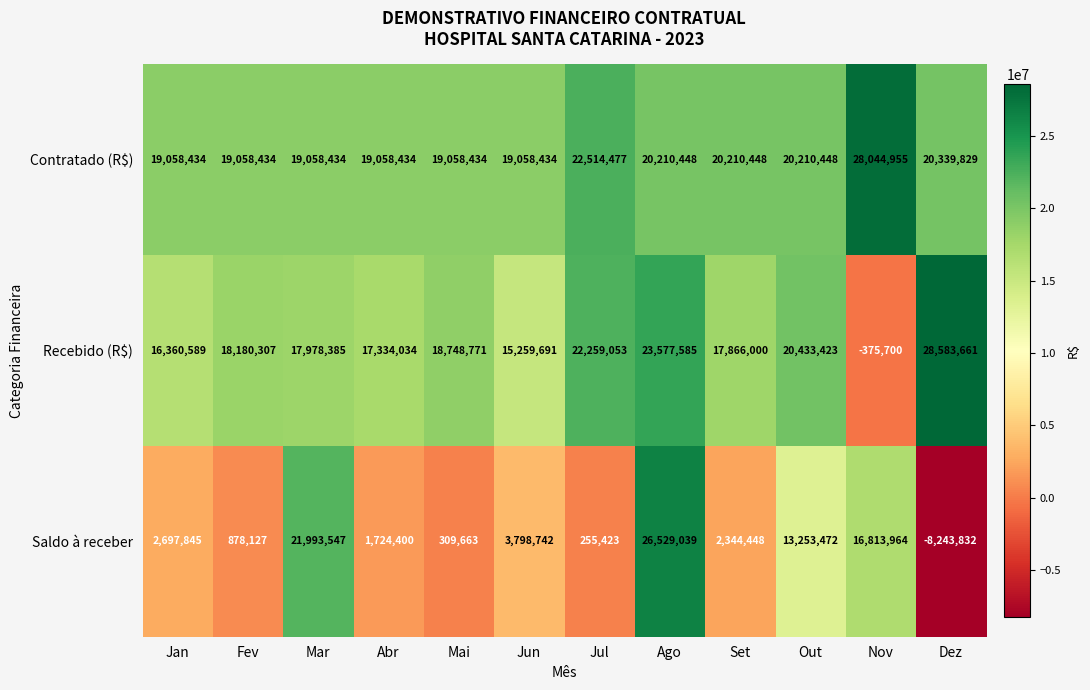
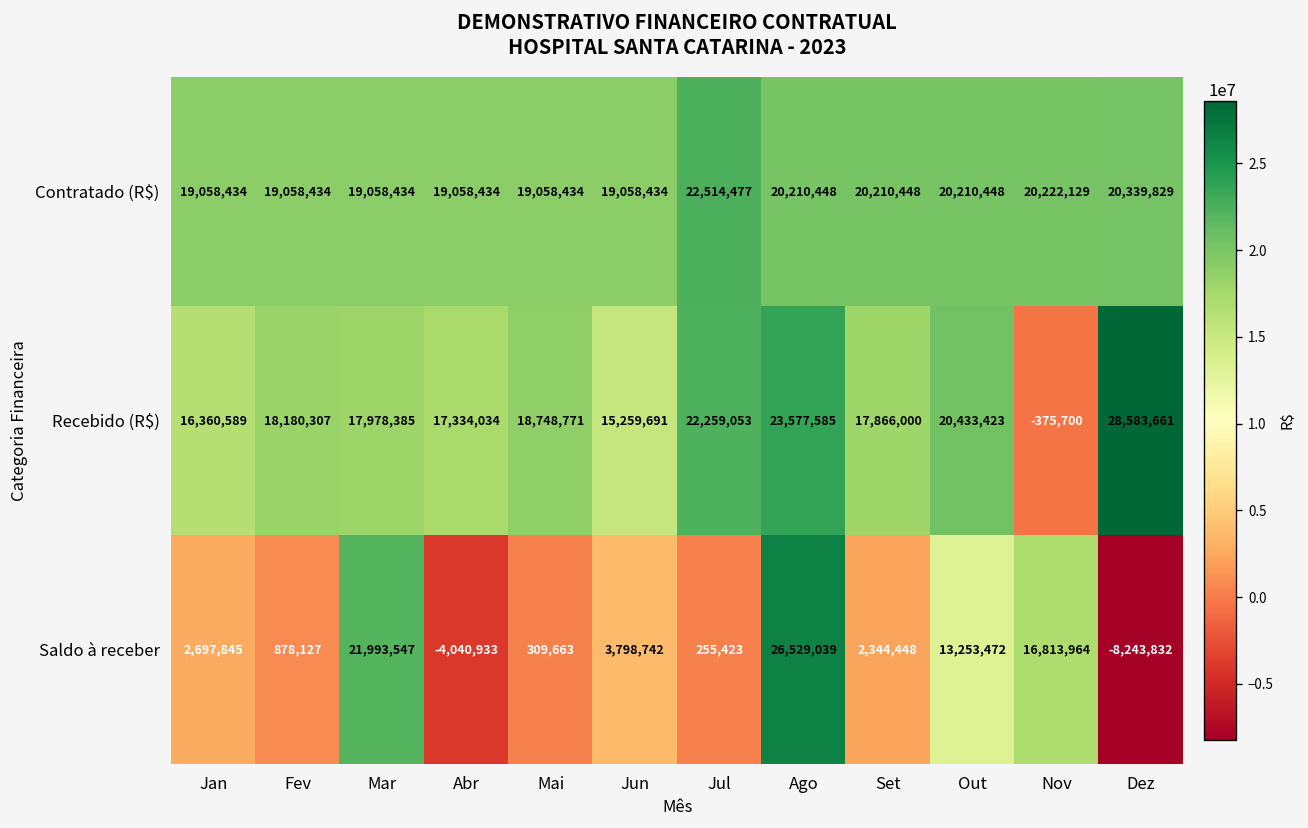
  {
    "Contratado (R$)": {
      "Jan": "19,058,434",
      "Fev": "19,058,434",
      "Mar": "19,058,434",
      "Abr": "19,058,434",
      "Mai": "19,058,434",
      "Jun": "19,058,434",
      "Jul": "22,514,477",
      "Ago": "20,210,448",
      "Set": "20,210,448",
      "Out": "20,210,448",
-     "Nov": "28,044,955",
+     "Nov": "20,222,129",
      "Dez": "20,339,829"
    },
    "Recebido (R$)": {
      "Jan": "16,360,589",
      "Fev": "18,180,307",
      "Mar": "17,978,385",
      "Abr": "17,334,034",
      "Mai": "18,748,771",
      "Jun": "15,259,691",
      "Jul": "22,259,053",
      "Ago": "23,577,585",
      "Set": "17,866,000",
      "Out": "20,433,423",
      "Nov": "-375,700",
      "Dez": "28,583,661"
    },
    "Saldo à receber": {
      "Jan": "2,697,845",
      "Fev": "878,127",
      "Mar": "21,993,547",
-     "Abr": "1,724,400",
+     "Abr": "-4,040,933",
      "Mai": "309,663",
      "Jun": "3,798,742",
      "Jul": "255,423",
      "Ago": "26,529,039",
      "Set": "2,344,448",
      "Out": "13,253,472",
      "Nov": "16,813,964",
      "Dez": "-8,243,832"
    }
  }
